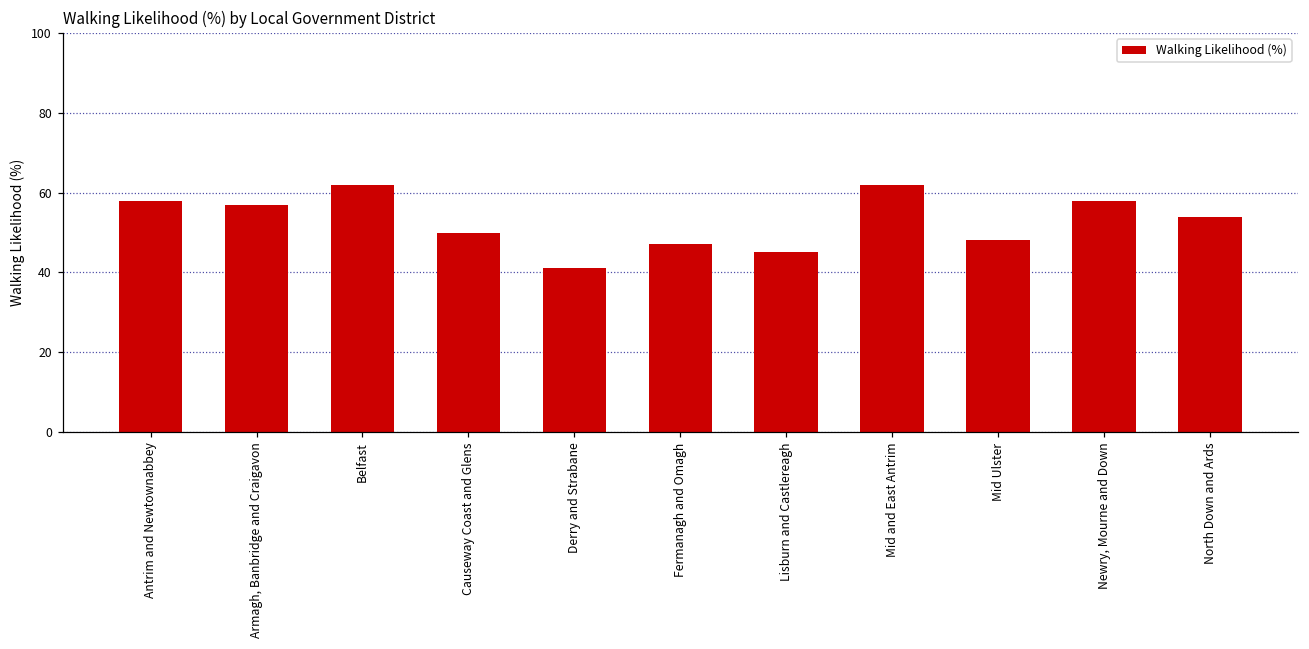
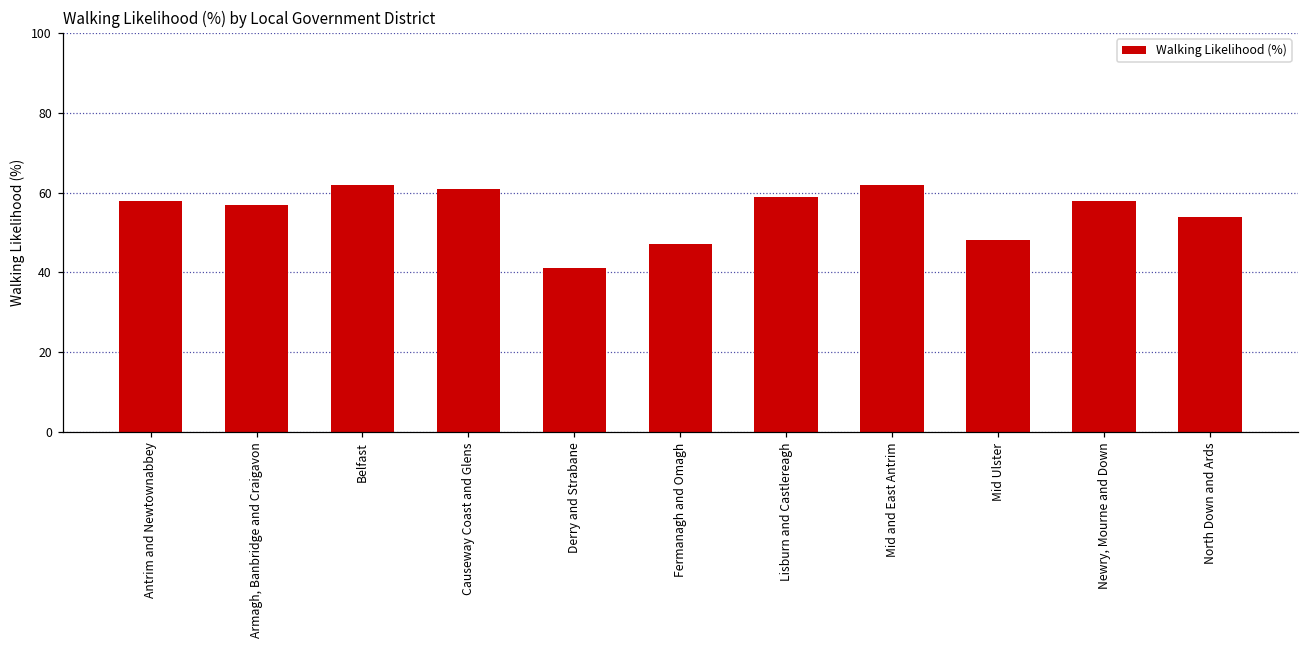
  {
    "Antrim and Newtownabbey": 58,
    "Armagh, Banbridge and Craigavon": 57,
    "Belfast": 62,
-   "Causeway Coast and Glens": 50,
+   "Causeway Coast and Glens": 61,
    "Derry and Strabane": 41,
    "Fermanagh and Omagh": 47,
-   "Lisburn and Castlereagh": 45,
+   "Lisburn and Castlereagh": 59,
    "Mid and East Antrim": 62,
    "Mid Ulster": 48,
    "Newry, Mourne and Down": 58,
    "North Down and Ards": 54
  }
